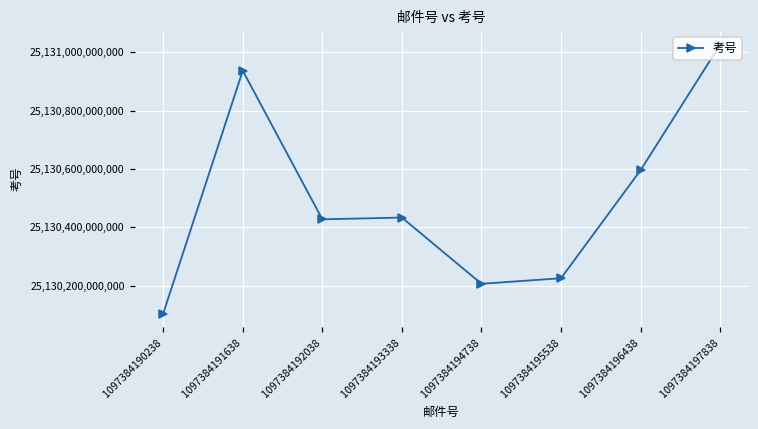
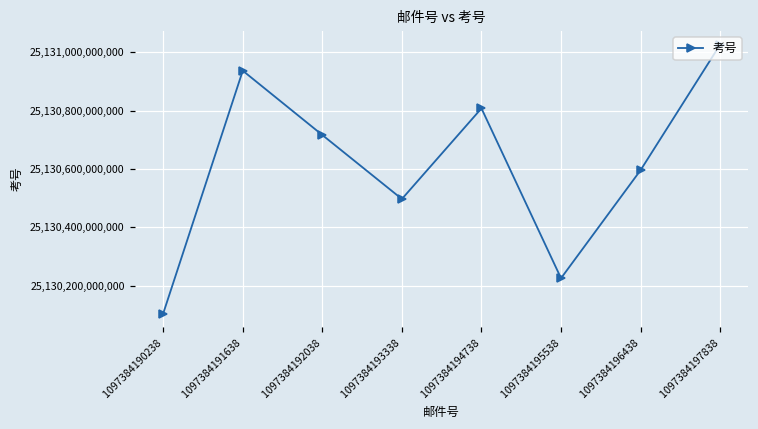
  {
    "1097384190238": "25,130,100,000,000",
    "1097384191638": "25,130,940,000,000",
-   "1097384192038": "25,130,430,000,000",
-   "1097384193338": "25,130,430,000,000",
-   "1097384194738": "25,130,210,000,000",
+   "1097384192038": "25,130,720,000,000",
+   "1097384193338": "25,130,500,000,000",
+   "1097384194738": "25,130,810,000,000",
    "1097384195538": "25,130,230,000,000",
    "1097384196438": "25,130,600,000,000"
  }
